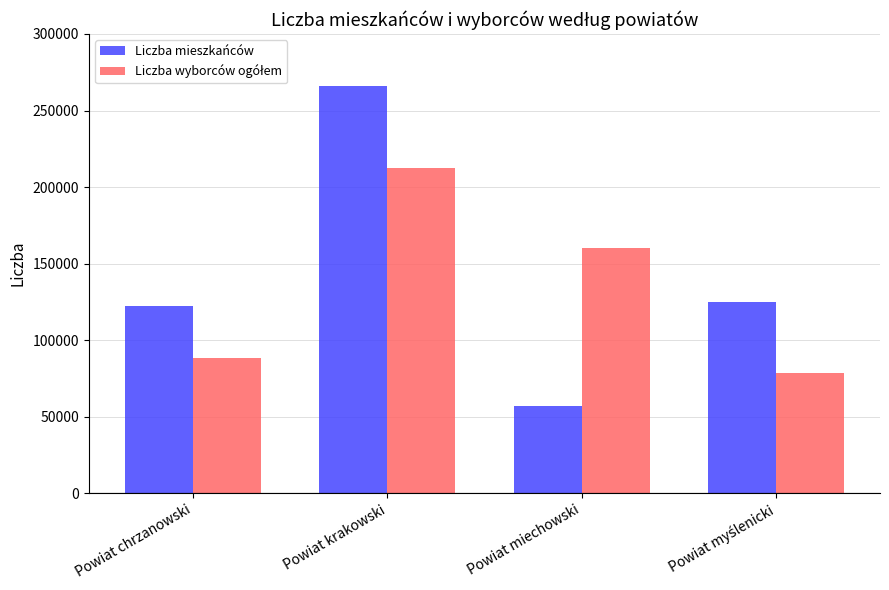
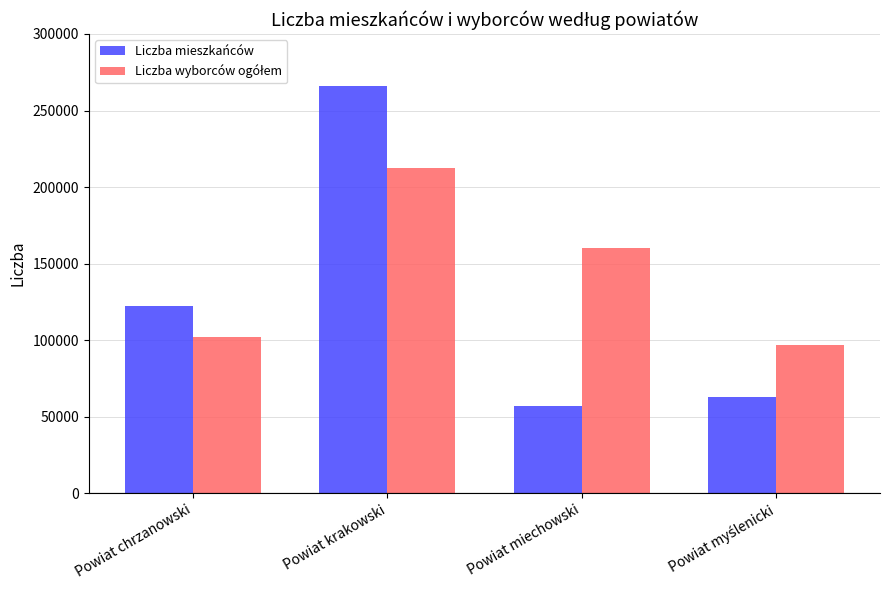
  {
    "Liczba mieszkańców": {
      "Powiat chrzanowski": 122000,
      "Powiat krakowski": 266000,
      "Powiat miechowski": 57000,
-     "Powiat myślenicki": 125000
+     "Powiat myślenicki": 63000
    },
    "Liczba wyborców ogółem": {
-     "Powiat chrzanowski": 88000,
+     "Powiat chrzanowski": 102000,
      "Powiat krakowski": 213000,
      "Powiat miechowski": 160000,
-     "Powiat myślenicki": 78000
+     "Powiat myślenicki": 97000
    }
  }
